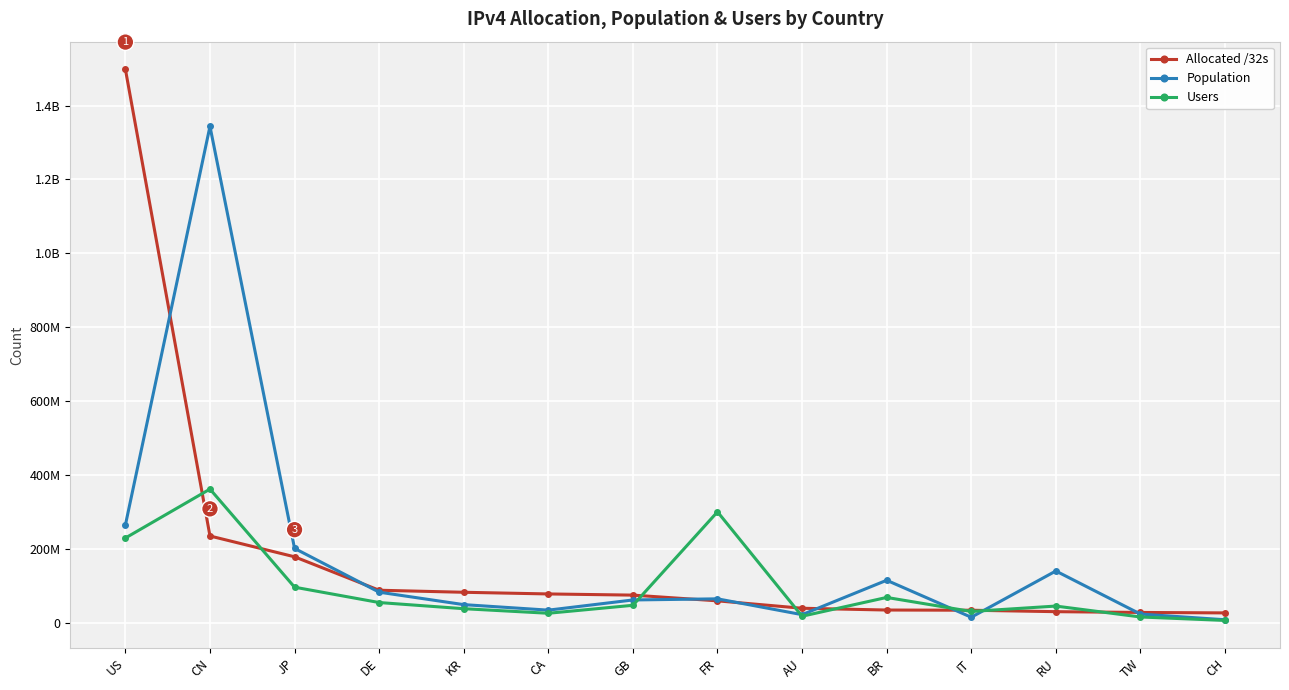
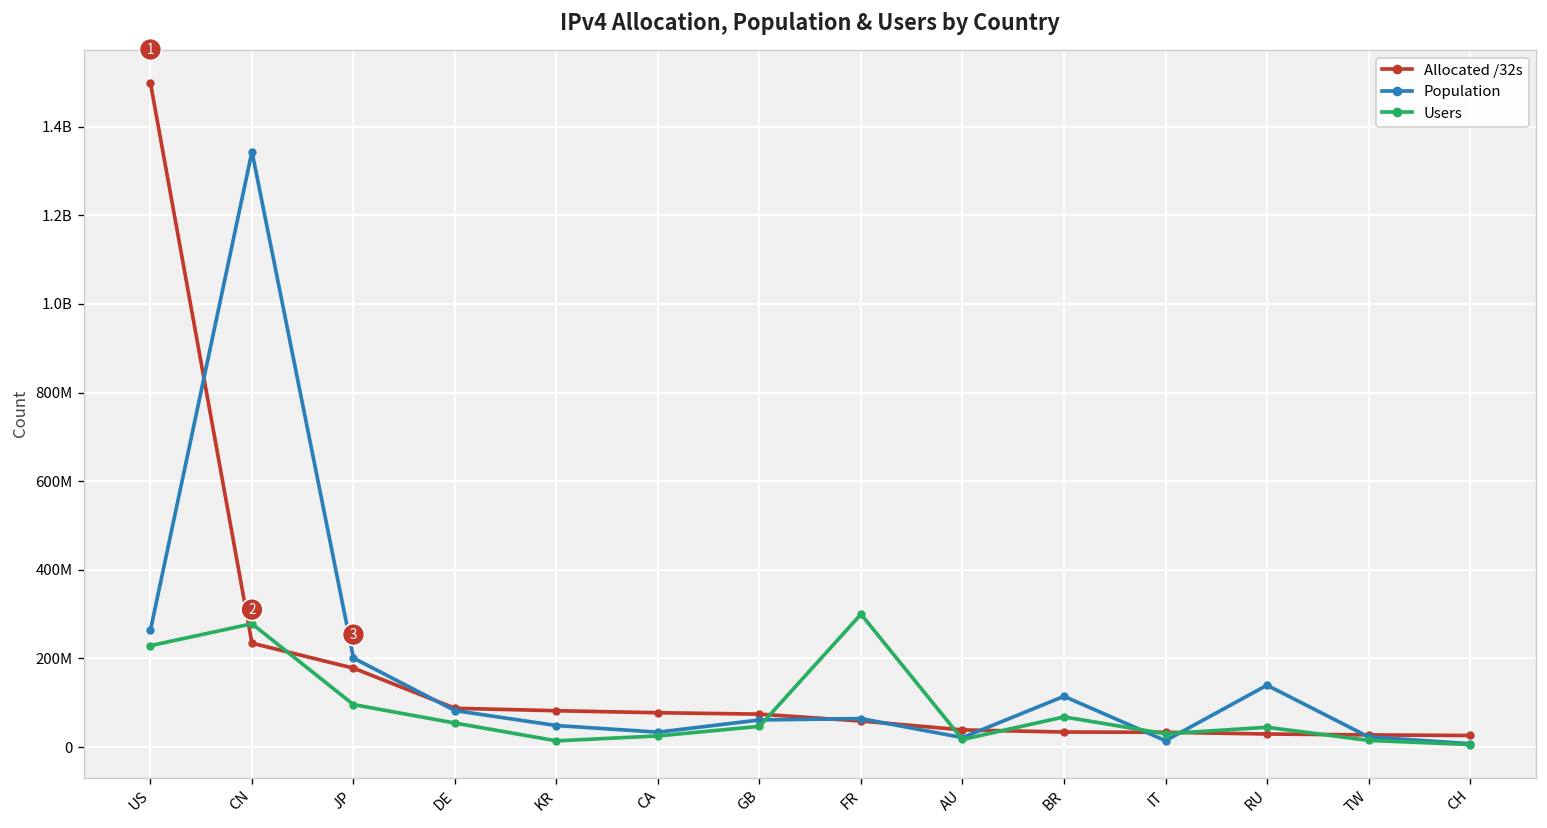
  {
    "Allocated /32s": {
      "CN": 230000000,
      "JP": 180000000,
      "KR": 80000000,
      "CA": 80000000,
      "GB": 70000000,
      "AU": 40000000,
      "BR": 30000000,
      "RU": 30000000,
      "CH": 30000000
    },
    "Population": {
      "US": 260000000,
      "CN": 1340000000,
      "KR": 50000000,
      "CA": 30000000,
      "GB": 60000000,
      "BR": 110000000,
      "IT": 10000000,
      "RU": 140000000
    },
    "Users": {
      "US": 230000000,
-     "CN": 360000000,
+     "CN": 280000000,
      "JP": 100000000,
      "DE": 50000000,
-     "KR": 40000000,
+     "KR": 10000000,
      "CA": 30000000,
      "GB": 50000000,
      "FR": 300000000,
      "BR": 70000000,
      "RU": 40000000,
      "TW": 20000000
    }
  }
